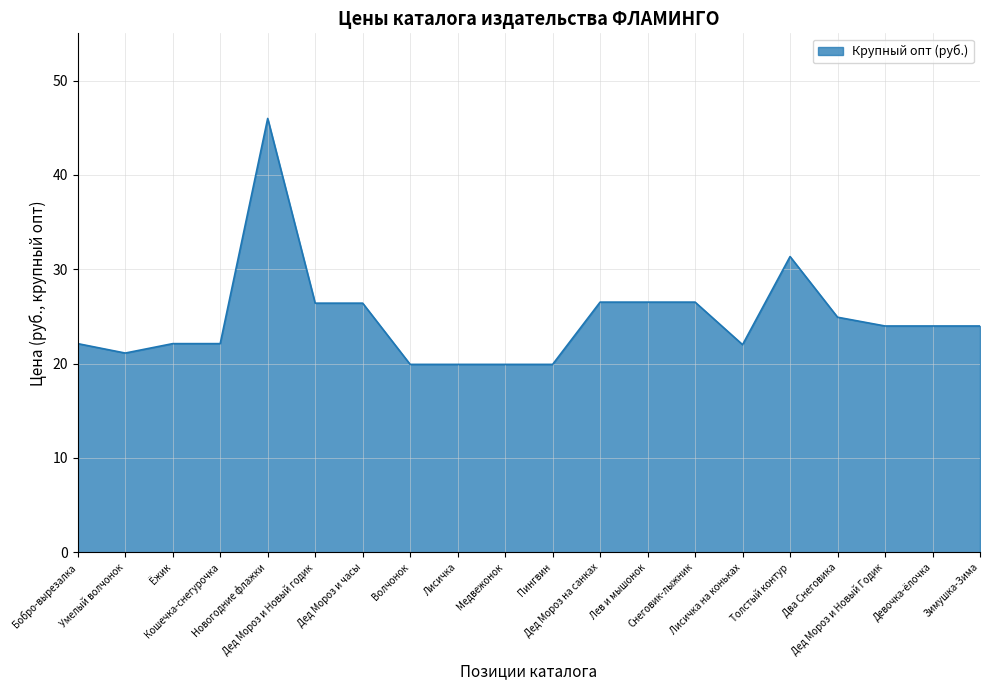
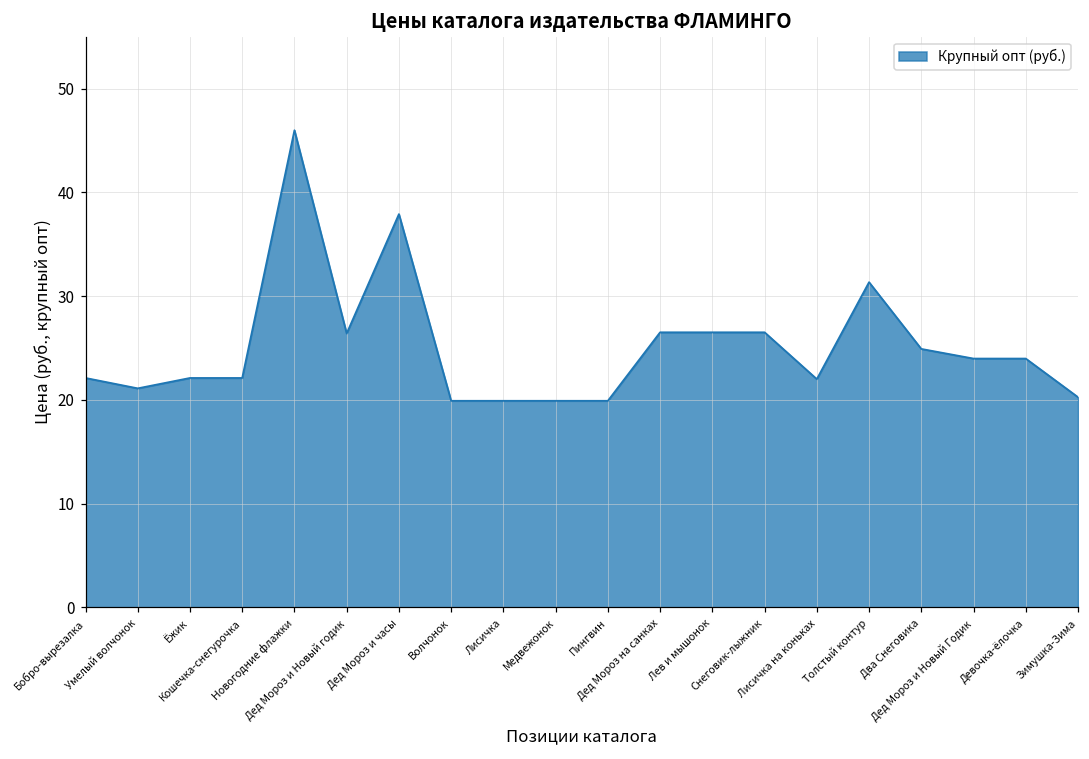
  {
    "Бобро-вырезалка": 22,
    "Умелый волчонок": 21,
    "Ёжик": 22,
    "Кошечка-снегурочка": 22,
    "Новогодние флажки": 46,
    "Дед Мороз и Новый годик": 26,
-   "Дед Мороз и часы": 26,
+   "Дед Мороз и часы": 38,
    "Волчонок": 20,
    "Лисичка": 20,
    "Медвежонок": 20,
    "Пингвин": 20,
    "Дед Мороз на санках": 27,
    "Лев и мышонок": 27,
    "Снеговик-лыжник": 27,
    "Лисичка на коньках": 22,
    "Толстый контур": 31,
    "Два Снеговика": 25,
    "Дед Мороз и Новый Годик": 24,
    "Девочка-ёлочка": 24,
-   "Зимушка-Зима": 24
+   "Зимушка-Зима": 20
  }
